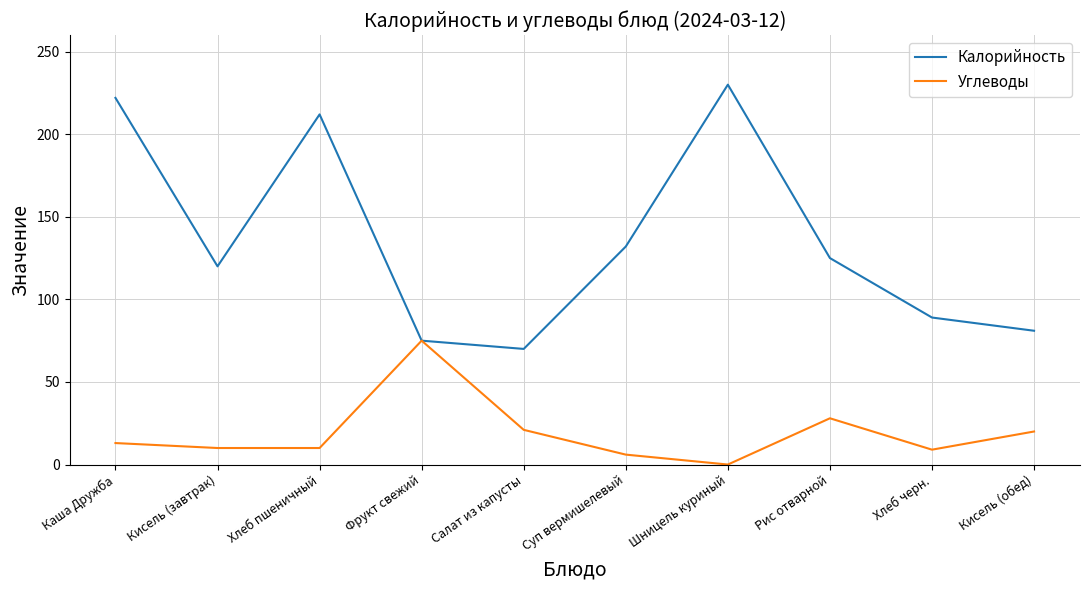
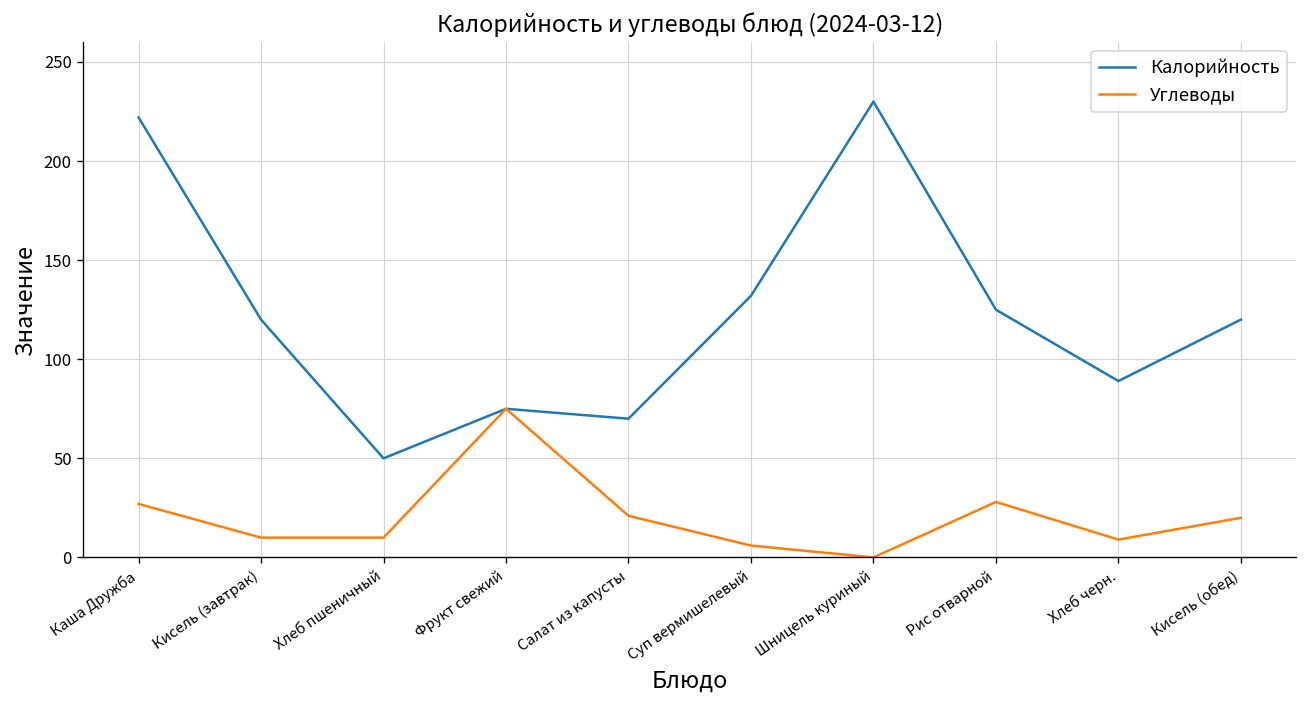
  {
    "Калорийность": {
      "Каша Дружба": 222,
      "Кисель (завтрак)": 120,
-     "Хлеб пшеничный": 212,
+     "Хлеб пшеничный": 50,
      "Салат из капусты": 70,
      "Суп вермишелевый": 132,
      "Шницель куриный": 230,
      "Рис отварной": 125,
      "Хлеб черн.": 89,
-     "Кисель (обед)": 81
+     "Кисель (обед)": 120
    },
    "Углеводы": {
-     "Каша Дружба": 13,
+     "Каша Дружба": 27,
      "Кисель (завтрак)": 10,
      "Хлеб пшеничный": 10,
      "Салат из капусты": 21,
      "Суп вермишелевый": 6,
      "Шницель куриный": 0,
      "Рис отварной": 28,
      "Хлеб черн.": 9,
      "Кисель (обед)": 20
    }
  }
